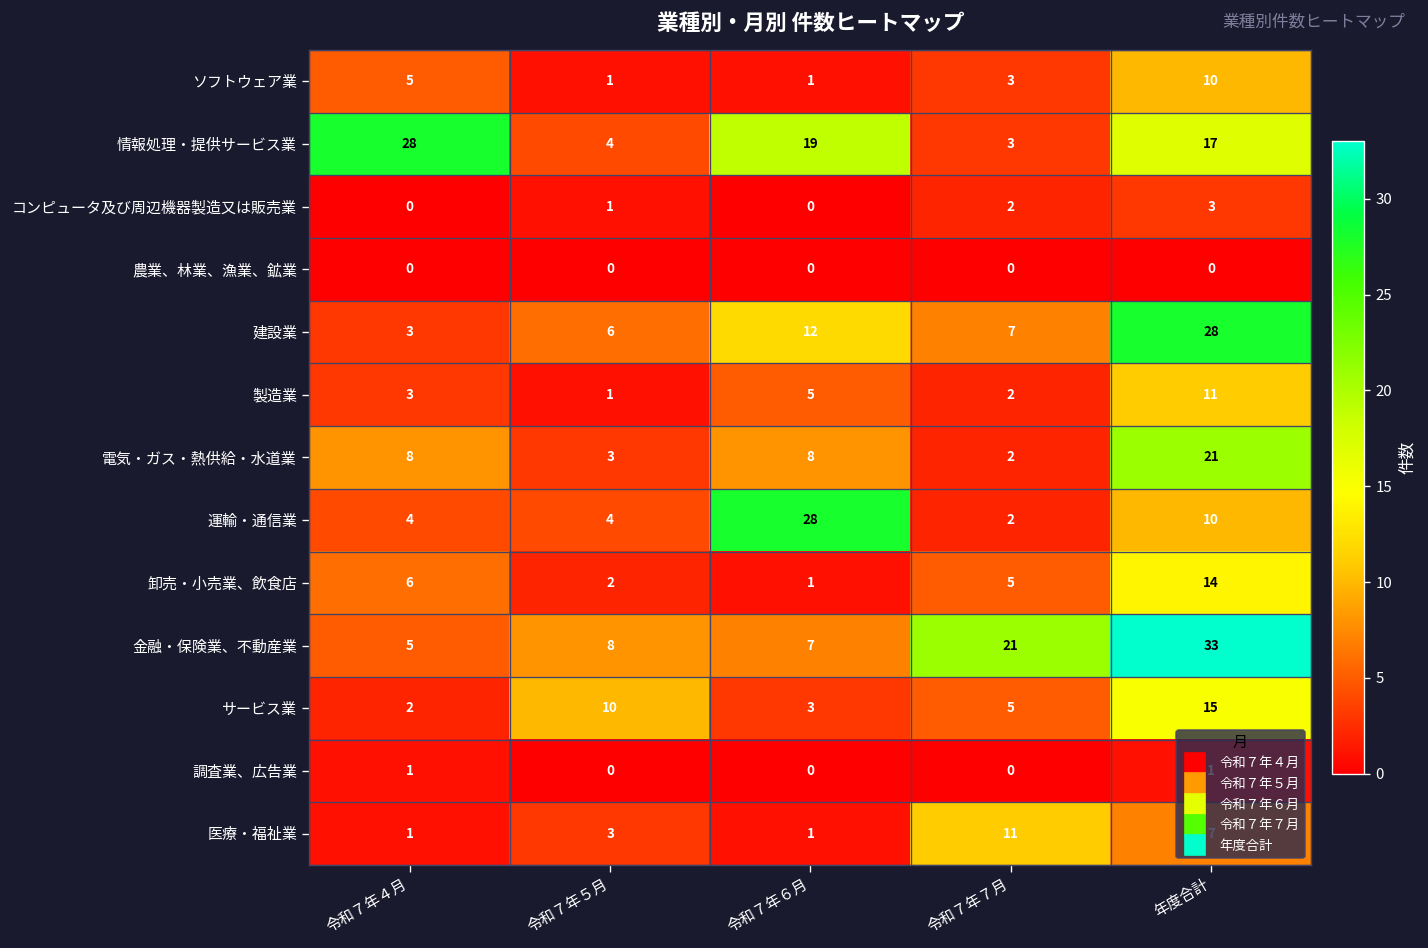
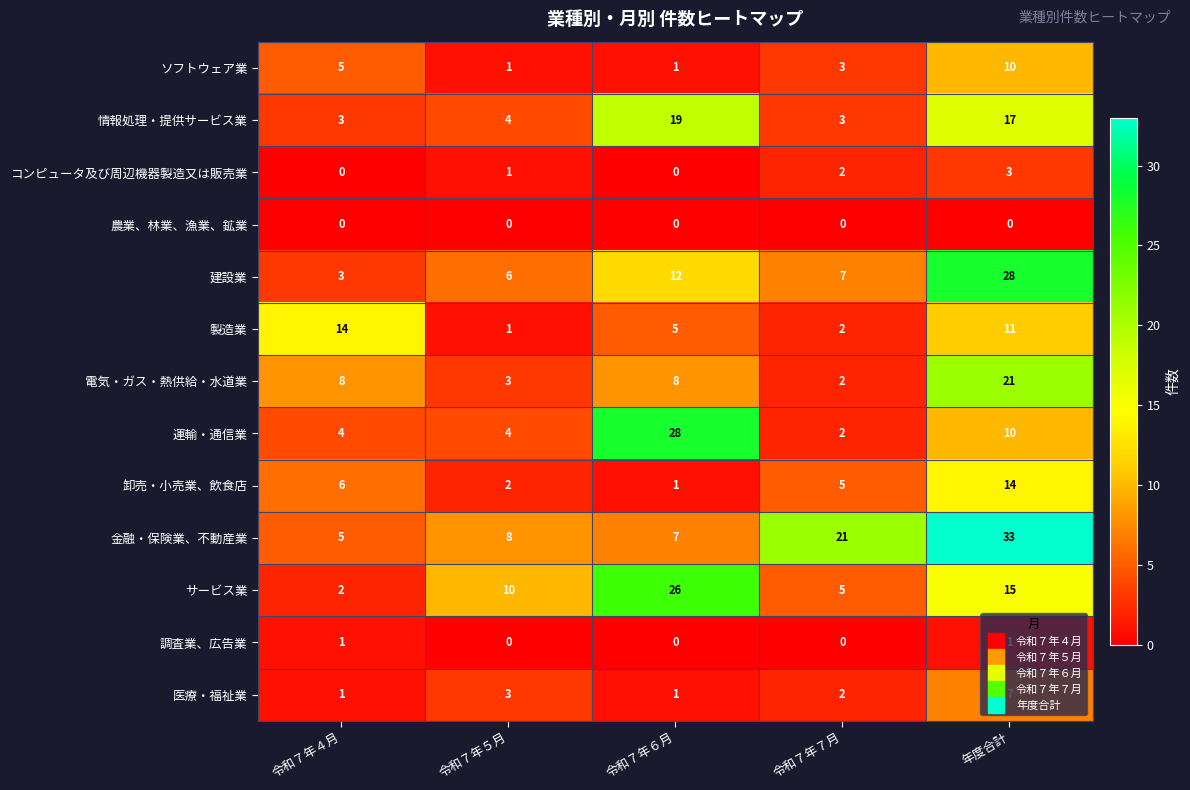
  {
    "ソフトウェア業": {
      "令和７年４月": 5,
      "令和７年５月": 1,
      "令和７年６月": 1,
      "令和７年７月": 3,
      "年度合計": 10
    },
    "情報処理・提供サービス業": {
-     "令和７年４月": 28,
+     "令和７年４月": 3,
      "令和７年５月": 4,
      "令和７年６月": 19,
      "令和７年７月": 3,
      "年度合計": 17
    },
    "コンピュータ及び周辺機器製造又は販売業": {
      "令和７年４月": 0,
      "令和７年５月": 1,
      "令和７年６月": 0,
      "令和７年７月": 2,
      "年度合計": 3
    },
    "農業、林業、漁業、鉱業": {
      "令和７年４月": 0,
      "令和７年５月": 0,
      "令和７年６月": 0,
      "令和７年７月": 0,
      "年度合計": 0
    },
    "建設業": {
      "令和７年４月": 3,
      "令和７年５月": 6,
      "令和７年６月": 12,
      "令和７年７月": 7,
      "年度合計": 28
    },
    "製造業": {
-     "令和７年４月": 3,
+     "令和７年４月": 14,
      "令和７年５月": 1,
      "令和７年６月": 5,
      "令和７年７月": 2,
      "年度合計": 11
    },
    "電気・ガス・熱供給・水道業": {
      "令和７年４月": 8,
      "令和７年５月": 3,
      "令和７年６月": 8,
      "令和７年７月": 2,
      "年度合計": 21
    },
    "運輸・通信業": {
      "令和７年４月": 4,
      "令和７年５月": 4,
      "令和７年６月": 28,
      "令和７年７月": 2,
      "年度合計": 10
    },
    "卸売・小売業、飲食店": {
      "令和７年４月": 6,
      "令和７年５月": 2,
      "令和７年６月": 1,
      "令和７年７月": 5,
      "年度合計": 14
    },
    "金融・保険業、不動産業": {
      "令和７年４月": 5,
      "令和７年５月": 8,
      "令和７年６月": 7,
      "令和７年７月": 21,
      "年度合計": 33
    },
    "サービス業": {
      "令和７年４月": 2,
      "令和７年５月": 10,
-     "令和７年６月": 3,
+     "令和７年６月": 26,
      "令和７年７月": 5,
      "年度合計": 15
    },
    "調査業、広告業": {
      "令和７年４月": 1,
      "令和７年５月": 0,
      "令和７年６月": 0,
      "令和７年７月": 0
    },
    "医療・福祉業": {
      "令和７年４月": 1,
      "令和７年５月": 3,
      "令和７年６月": 1,
-     "令和７年７月": 11
+     "令和７年７月": 2
    }
  }
